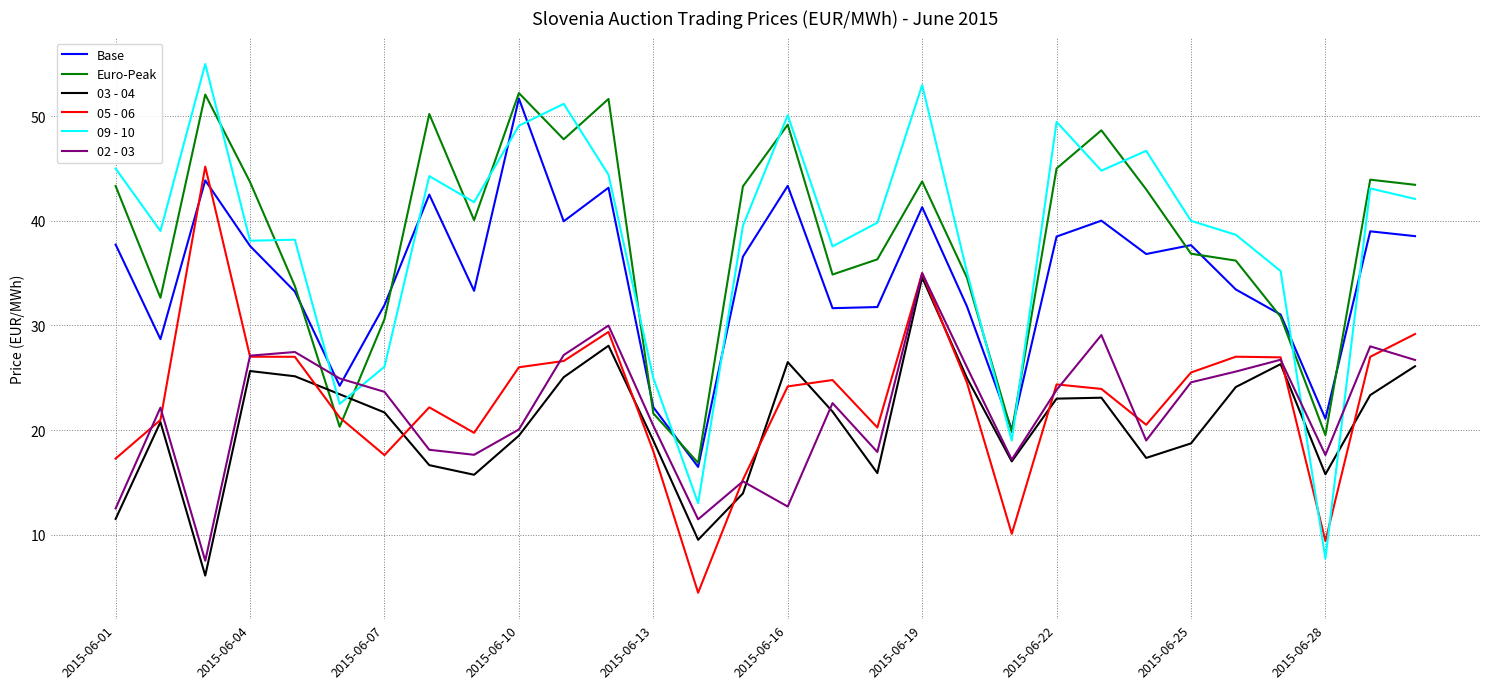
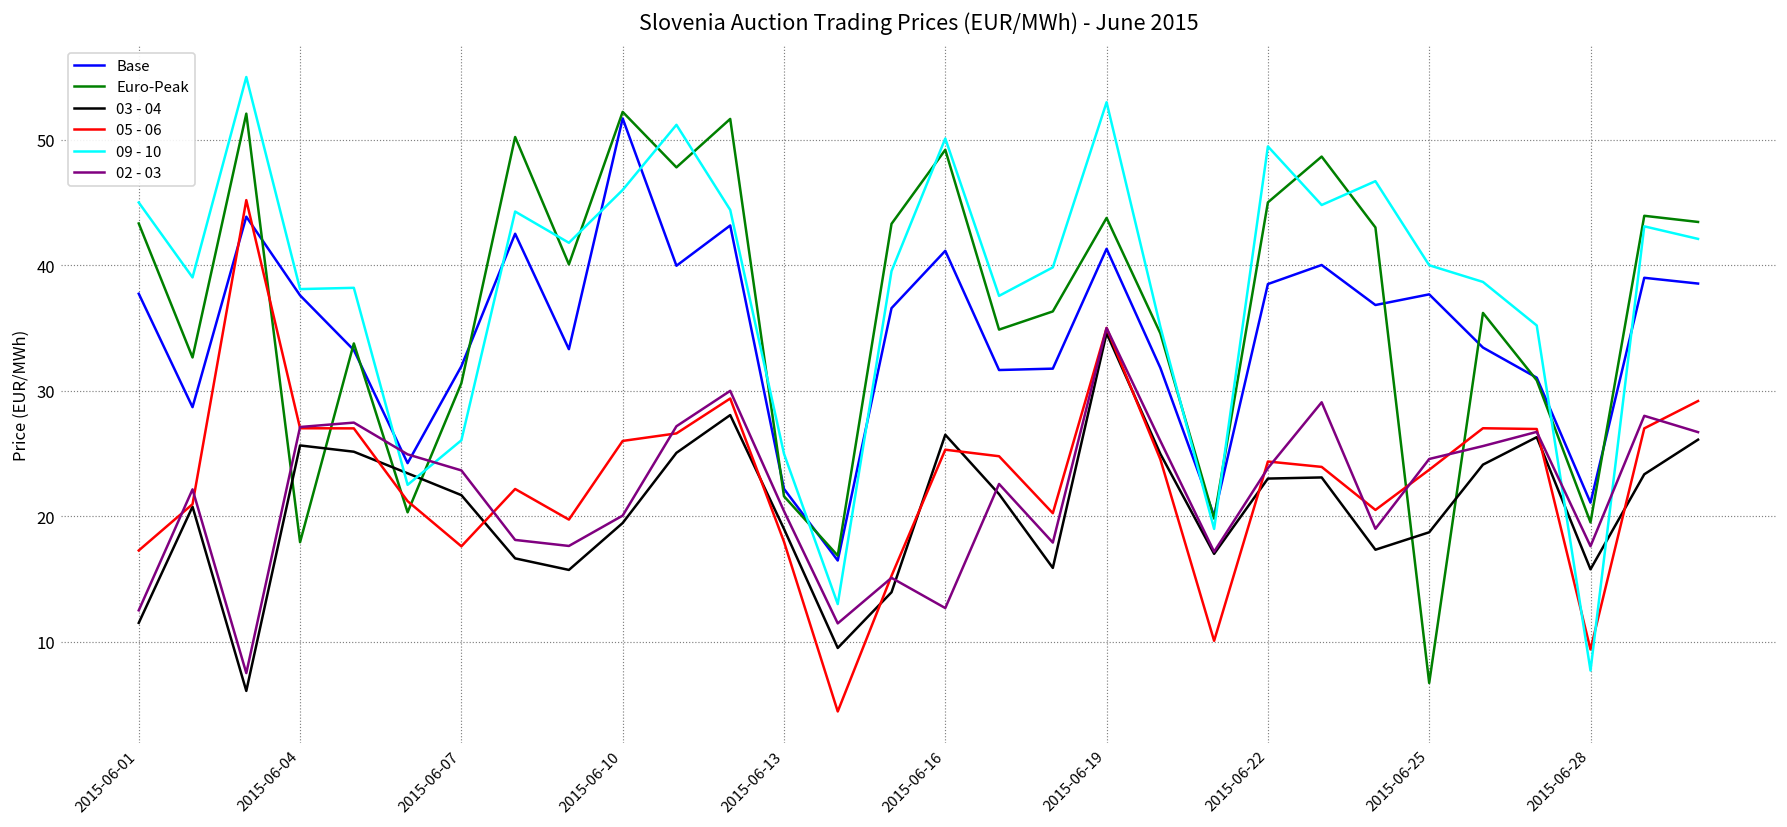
  {
    "Base": {
      "2015-06-01": 37.7,
      "2015-06-04": 37.6,
      "2015-06-07": 32.0,
      "2015-06-10": 51.7,
      "2015-06-13": 22.2,
-     "2015-06-16": 43.4,
+     "2015-06-16": 41.2,
      "2015-06-19": 41.3,
      "2015-06-22": 38.5,
      "2015-06-25": 37.7,
      "2015-06-28": 21.1
    },
    "Euro-Peak": {
      "2015-06-01": 43.3,
-     "2015-06-04": 43.7,
+     "2015-06-04": 17.9,
      "2015-06-07": 30.6,
      "2015-06-10": 52.2,
      "2015-06-13": 21.6,
      "2015-06-16": 49.2,
      "2015-06-19": 43.8,
      "2015-06-22": 45.0,
-     "2015-06-25": 36.9,
+     "2015-06-25": 6.7,
      "2015-06-28": 19.5
    },
    "03 - 04": {
      "2015-06-01": 11.5,
      "2015-06-04": 25.6,
      "2015-06-07": 21.7,
      "2015-06-10": 19.5,
      "2015-06-13": 19.0,
      "2015-06-16": 26.5,
      "2015-06-19": 34.6,
      "2015-06-22": 23.0,
      "2015-06-25": 18.7,
      "2015-06-28": 15.8
    },
    "05 - 06": {
      "2015-06-01": 17.3,
      "2015-06-07": 17.6,
      "2015-06-10": 26.0,
      "2015-06-13": 18.0,
-     "2015-06-16": 24.2,
+     "2015-06-16": 25.3,
      "2015-06-22": 24.4,
-     "2015-06-25": 25.5,
+     "2015-06-25": 23.7,
      "2015-06-28": 9.4
    },
    "09 - 10": {
      "2015-06-01": 45.0,
      "2015-06-04": 38.1,
      "2015-06-07": 26.1,
-     "2015-06-10": 49.1,
+     "2015-06-10": 46.0,
      "2015-06-13": 25.0,
      "2015-06-16": 50.1,
      "2015-06-19": 53.0,
      "2015-06-22": 49.5,
      "2015-06-25": 40.0,
      "2015-06-28": 7.7
    },
    "02 - 03": {
      "2015-06-01": 12.5,
      "2015-06-07": 23.7,
      "2015-06-10": 20.1,
      "2015-06-13": 20.4,
      "2015-06-16": 12.7,
      "2015-06-22": 23.8,
      "2015-06-25": 24.6,
      "2015-06-28": 17.6
    }
  }
